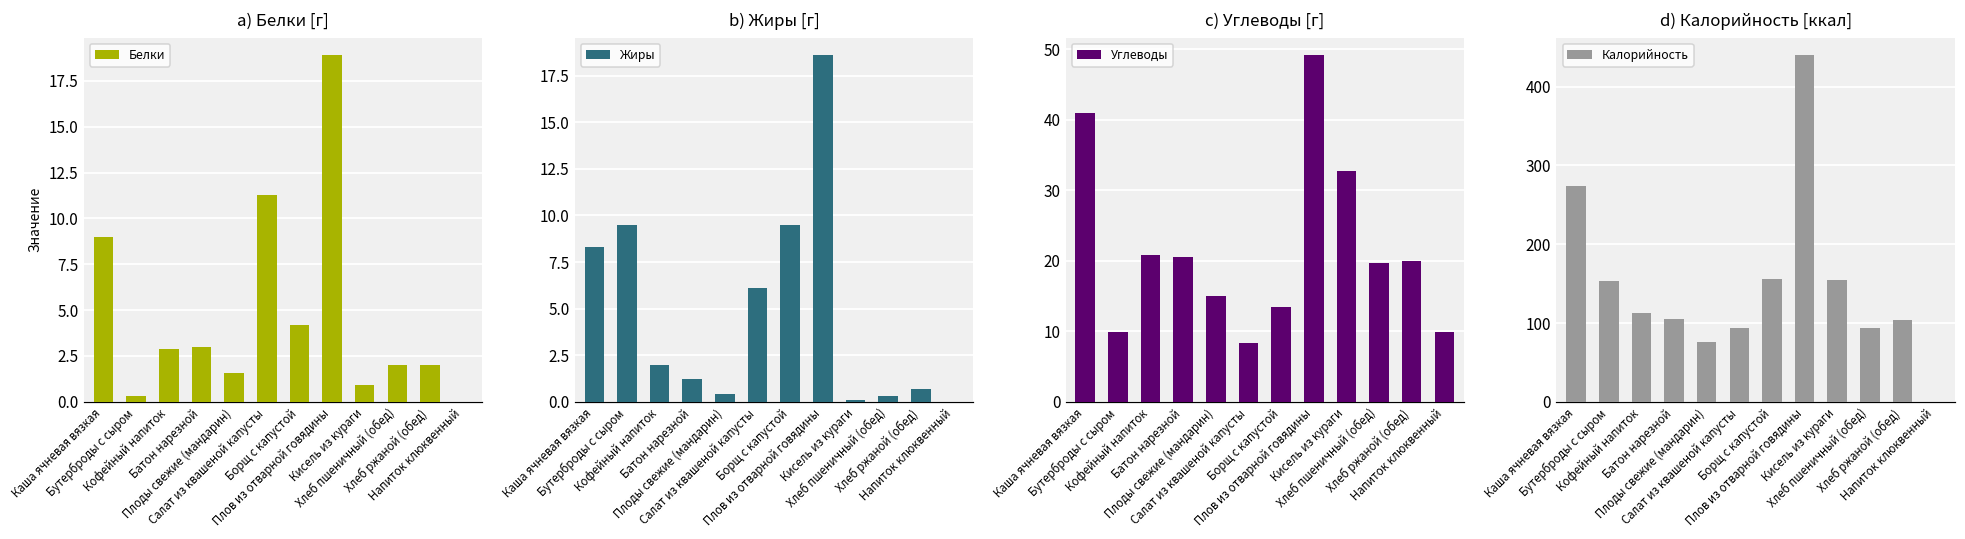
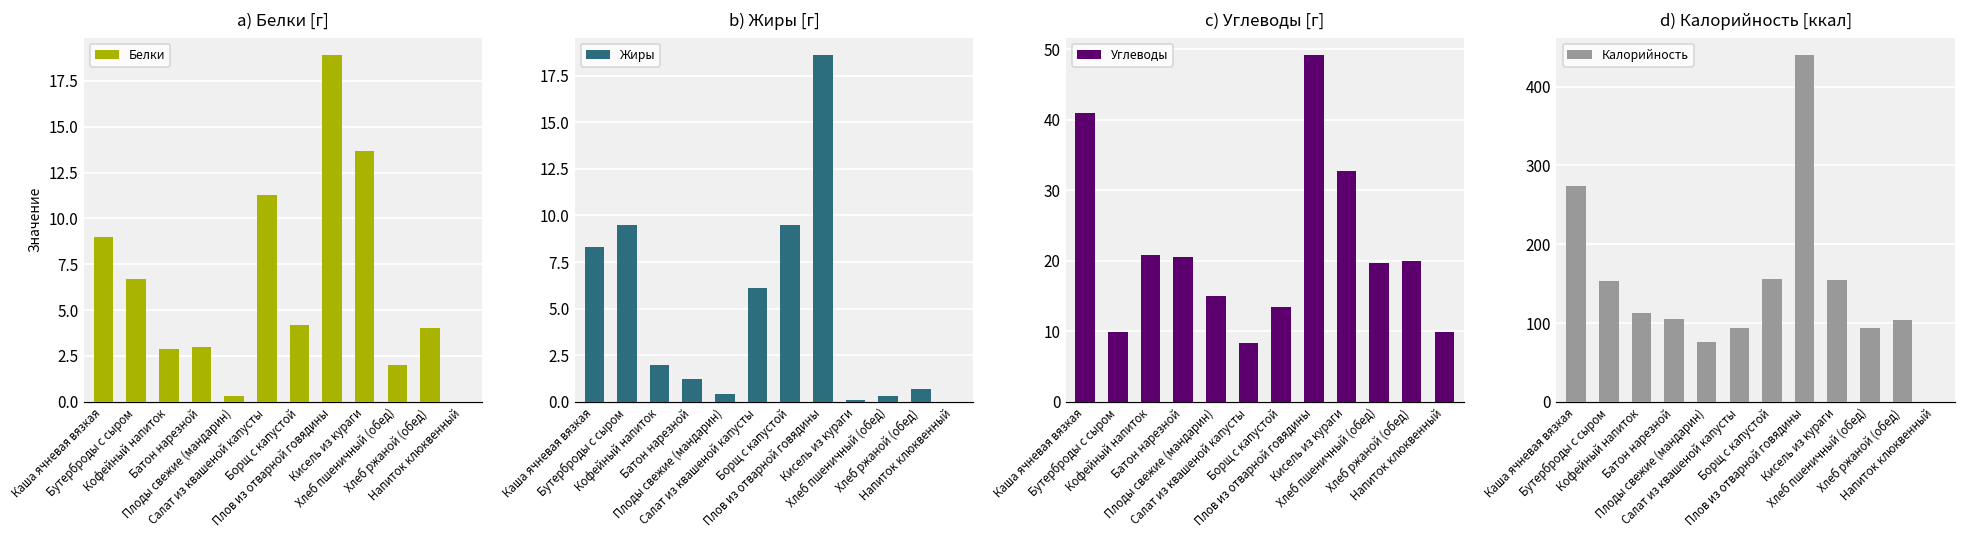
  {
    "a) Белки [г]": {
      "Каша ячневая вязкая": 9.0,
-     "Бутерброды с сыром": 0.3,
+     "Бутерброды с сыром": 6.7,
      "Кофейный напиток": 2.9,
      "Батон нарезной": 3.0,
-     "Плоды свежие (мандарин)": 1.6,
+     "Плоды свежие (мандарин)": 0.3,
      "Салат из квашеной капусты": 11.3,
      "Борщ с капустой": 4.2,
      "Плов из отварной говядины": 18.9,
-     "Кисель из кураги": 0.9,
+     "Кисель из кураги": 13.7,
      "Хлеб пшеничный (обед)": 2.0,
-     "Хлеб ржаной (обед)": 2,
+     "Хлеб ржаной (обед)": 4,
      "Напиток клюквенный": 0.0
    },
    "b) Жиры [г]": {
      "Каша ячневая вязкая": 8.3,
      "Бутерброды с сыром": 9.5,
      "Кофейный напиток": 2.0,
      "Батон нарезной": 1.2,
      "Плоды свежие (мандарин)": 0.4,
      "Салат из квашеной капусты": 6.1,
      "Борщ с капустой": 9.5,
      "Плов из отварной говядины": 18.6,
      "Хлеб пшеничный (обед)": 0.3,
      "Хлеб ржаной (обед)": 0.7,
      "Напиток клюквенный": 0.0
    },
    "c) Углеводы [г]": {
      "Каша ячневая вязкая": 41,
      "Бутерброды с сыром": 10,
      "Кофейный напиток": 21,
      "Батон нарезной": 21,
      "Плоды свежие (мандарин)": 15,
      "Салат из квашеной капусты": 8,
      "Борщ с капустой": 14,
      "Плов из отварной говядины": 49,
      "Кисель из кураги": 33,
      "Хлеб пшеничный (обед)": 20,
      "Хлеб ржаной (обед)": 20,
      "Напиток клюквенный": 10
    },
    "d) Калорийность [ккал]": {
      "Каша ячневая вязкая": 270,
      "Бутерброды с сыром": 150,
      "Кофейный напиток": 110,
      "Батон нарезной": 100,
      "Плоды свежие (мандарин)": 80,
      "Салат из квашеной капусты": 90,
      "Борщ с капустой": 160,
      "Плов из отварной говядины": 440,
      "Кисель из кураги": 150,
      "Хлеб пшеничный (обед)": 90,
      "Хлеб ржаной (обед)": 100
    }
  }
